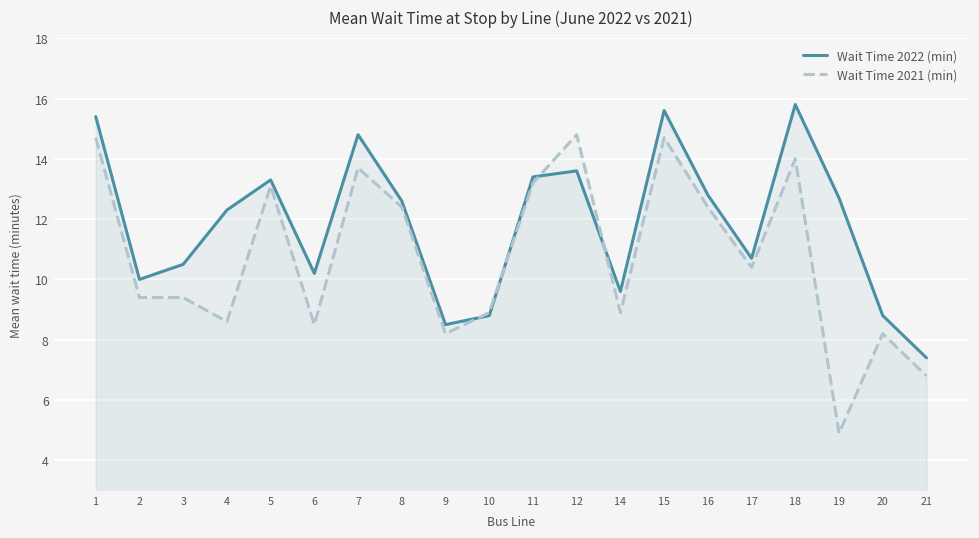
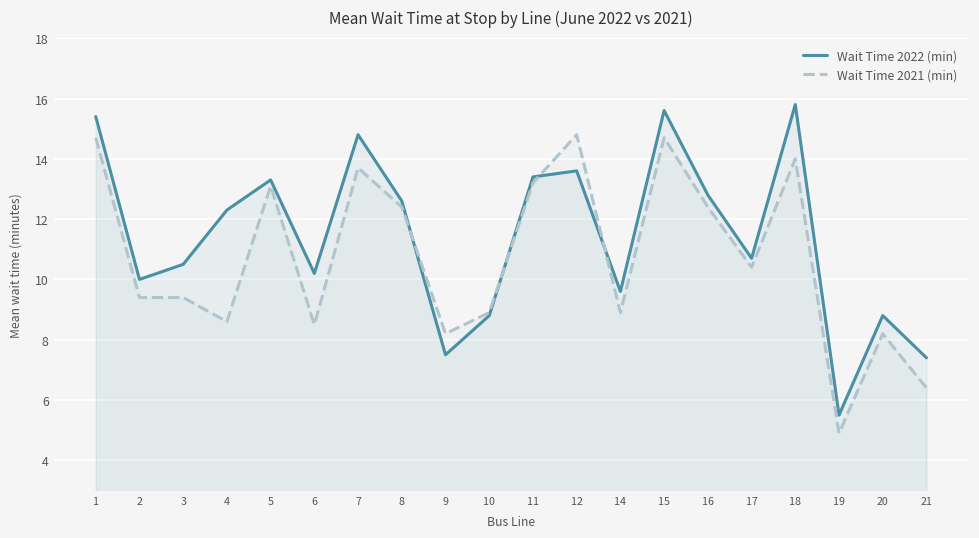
  {
    "Wait Time 2022 (min)": {
      "1": 15.4,
      "2": 10.0,
      "3": 10.5,
      "4": 12.3,
      "5": 13.3,
      "6": 10.2,
      "7": 14.8,
      "8": 12.6,
-     "9": 8.5,
+     "9": 7.5,
      "10": 8.8,
      "11": 13.4,
      "12": 13.6,
      "14": 9.6,
      "15": 15.6,
      "16": 12.8,
      "17": 10.7,
      "18": 15.8,
-     "19": 12.7,
+     "19": 5.5,
      "20": 8.8,
      "21": 7.4
    },
    "Wait Time 2021 (min)": {
      "1": 14.7,
      "2": 9.4,
      "3": 9.4,
      "4": 8.6,
      "5": 13.1,
      "6": 8.5,
      "7": 13.7,
      "8": 12.4,
      "9": 8.2,
      "10": 8.9,
      "11": 13.2,
      "12": 14.8,
      "14": 8.9,
      "15": 14.7,
      "16": 12.4,
      "17": 10.4,
      "18": 14.0,
      "19": 4.9,
      "20": 8.2,
-     "21": 6.8
+     "21": 6.4
    }
  }
